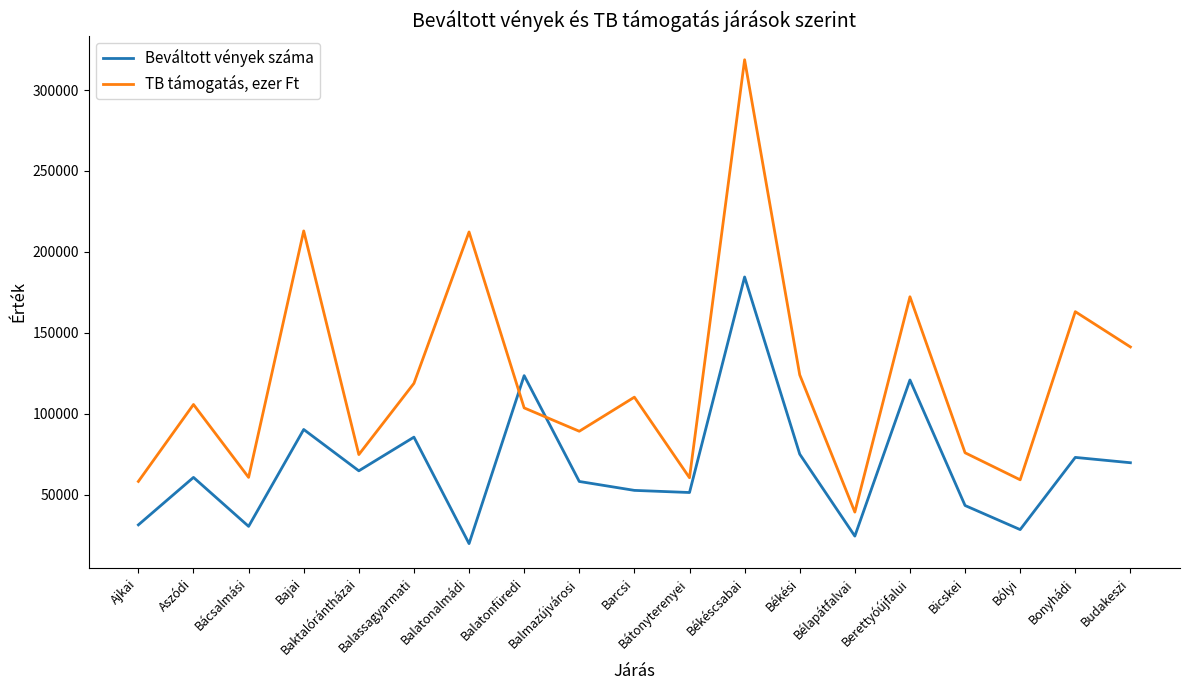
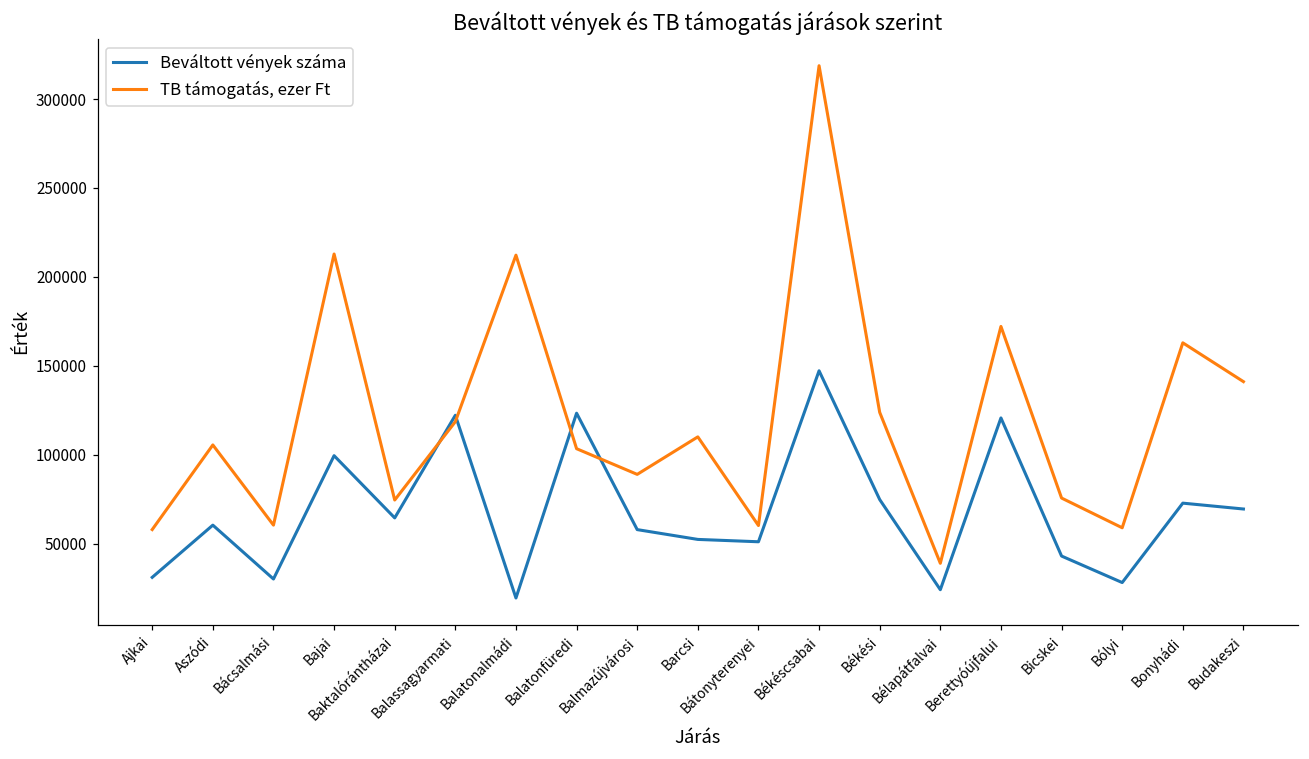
  {
    "Beváltott vények száma": {
      "Ajkai": 31000,
      "Aszódi": 61000,
      "Bácsalmási": 30000,
-     "Bajai": 90000,
+     "Bajai": 100000,
      "Baktalórántházai": 65000,
-     "Balassagyarmati": 85000,
+     "Balassagyarmati": 122000,
      "Balatonalmádi": 20000,
      "Balatonfüredi": 123000,
      "Balmazújvárosi": 58000,
      "Barcsi": 53000,
      "Bátonyterenyei": 51000,
-     "Békéscsabai": 184000,
+     "Békéscsabai": 147000,
      "Békési": 75000,
      "Bélapátfalvai": 24000,
      "Berettyóújfalui": 121000,
      "Bicskei": 43000,
      "Bólyi": 28000,
      "Bonyhádi": 73000,
      "Budakeszi": 70000
    },
    "TB támogatás, ezer Ft": {
      "Ajkai": 58000,
      "Aszódi": 106000,
      "Bácsalmási": 61000,
      "Bajai": 213000,
      "Baktalórántházai": 75000,
      "Balassagyarmati": 119000,
      "Balatonalmádi": 212000,
      "Balatonfüredi": 104000,
      "Balmazújvárosi": 89000,
      "Barcsi": 110000,
      "Bátonyterenyei": 60000,
      "Békéscsabai": 319000,
      "Békési": 124000,
      "Bélapátfalvai": 39000,
      "Berettyóújfalui": 172000,
      "Bicskei": 76000,
      "Bólyi": 59000,
      "Bonyhádi": 163000,
      "Budakeszi": 141000
    }
  }
